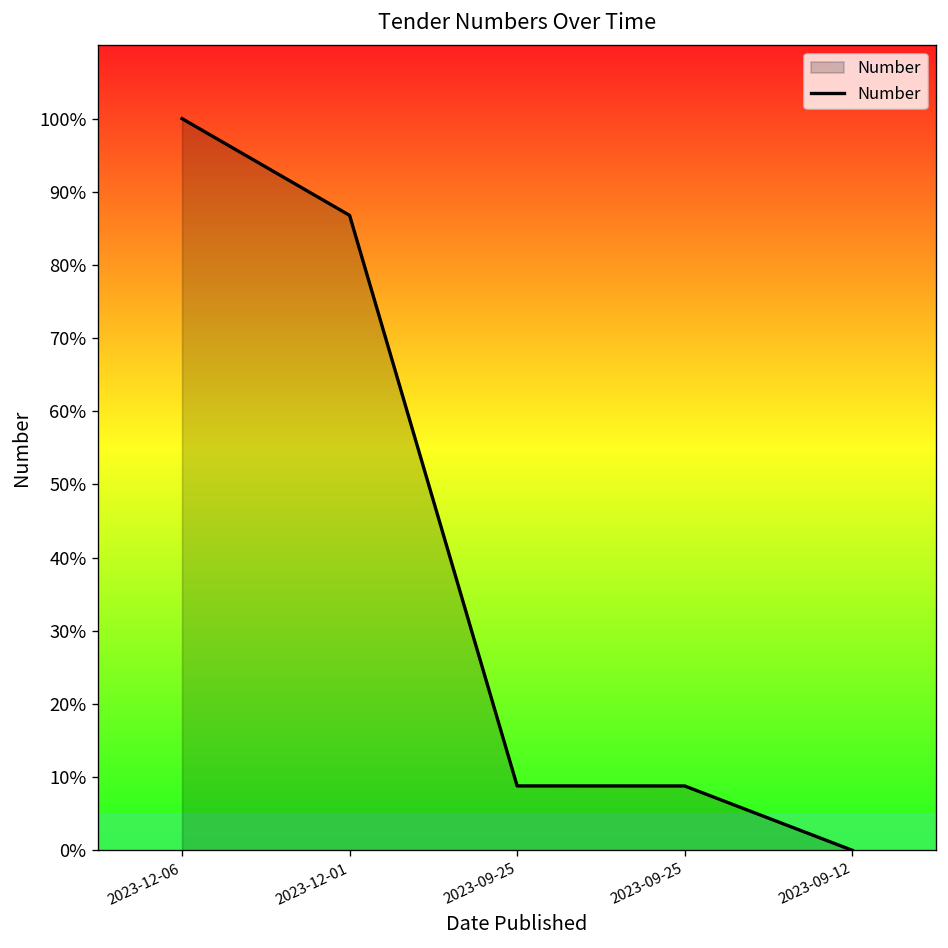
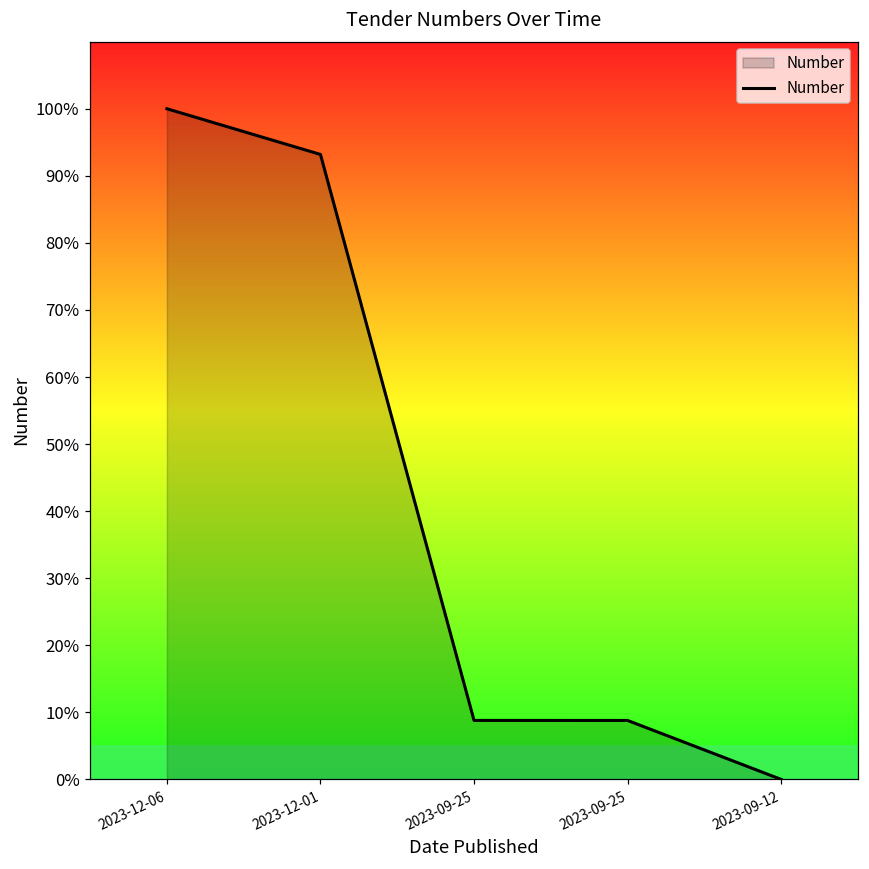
  {
    "2023-12-06": "100%",
-   "2023-12-01": "87%"
+   "2023-12-01": "93%"
  }
